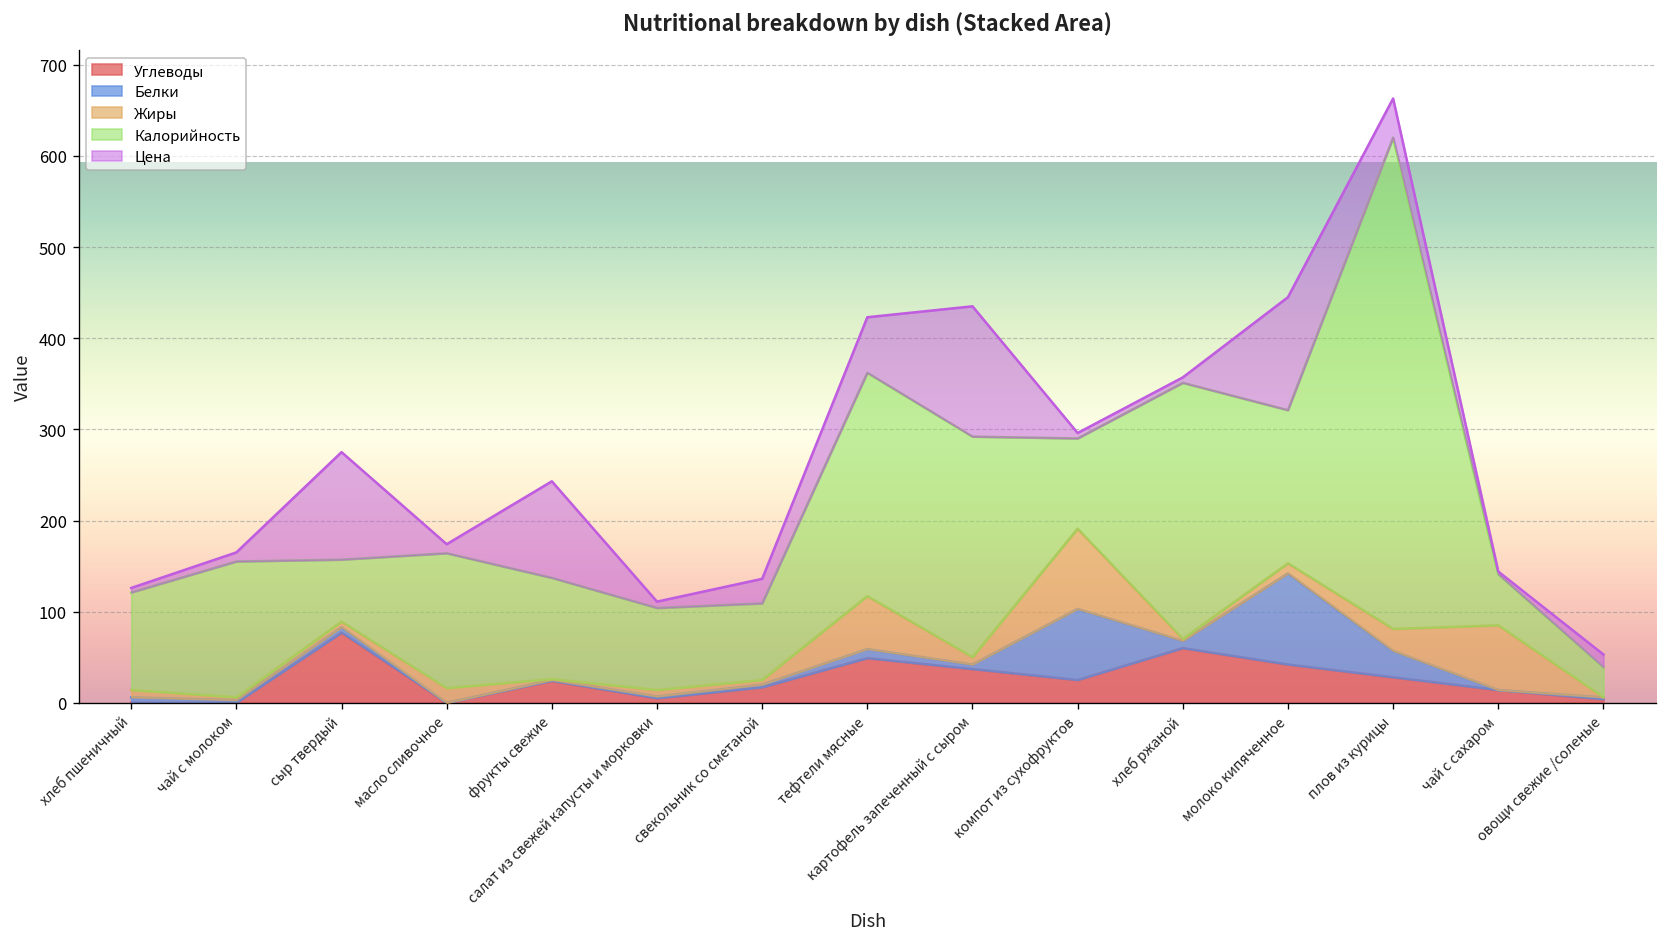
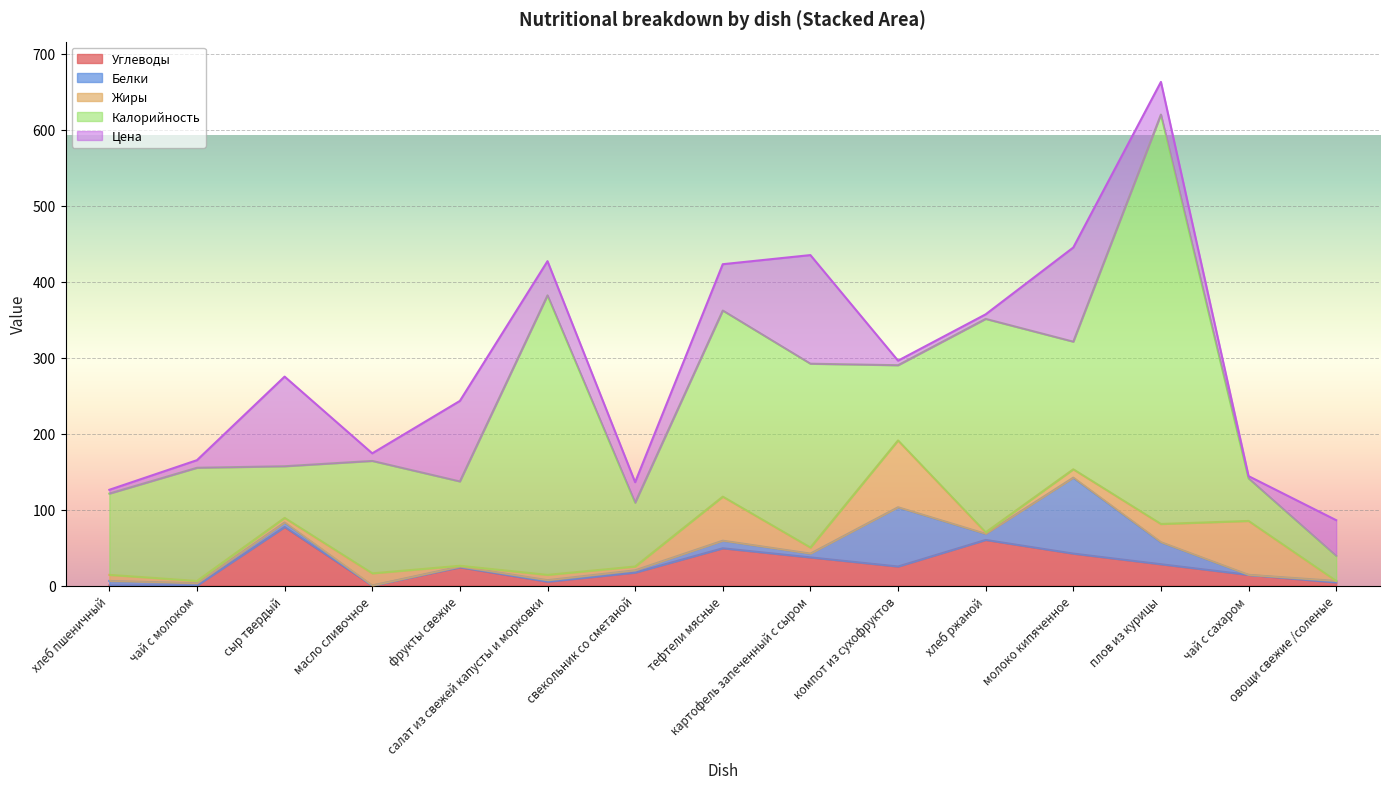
  {
    "Углеводы": {
      "хлеб пшеничный": 0,
      "сыр твердый": 80,
      "тефтели мясные": 50,
      "картофель запеченный с сыром": 40,
      "компот из сухофруктов": 30,
      "хлеб ржаной": 60,
      "молоко кипяченное": 40,
      "плов из курицы": 30
    },
    "Белки": {
      "хлеб пшеничный": 10,
      "сыр твердый": 10,
      "тефтели мясные": 10,
      "картофель запеченный с сыром": 10,
      "компот из сухофруктов": 80,
      "молоко кипяченное": 100,
      "плов из курицы": 30
    },
    "Жиры": {
      "хлеб пшеничный": 10,
      "сыр твердый": 10,
      "масло сливочное": 20,
      "салат из свежей капусты и морковки": 10,
      "свекольник со сметаной": 10,
      "тефтели мясные": 60,
      "картофель запеченный с сыром": 10,
      "компот из сухофруктов": 90,
      "молоко кипяченное": 10,
      "плов из курицы": 20,
      "чай с сахаром": 70
    },
    "Калорийность": {
      "хлеб пшеничный": 110,
      "чай с молоком": 150,
      "сыр твердый": 70,
      "масло сливочное": 150,
      "фрукты свежие": 110,
-     "салат из свежей капусты и морковки": 90,
+     "салат из свежей капусты и морковки": 370,
      "свекольник со сметаной": 80,
      "тефтели мясные": 250,
      "картофель запеченный с сыром": 240,
      "компот из сухофруктов": 100,
      "хлеб ржаной": 280,
      "молоко кипяченное": 170,
      "плов из курицы": 540,
      "овощи свежие /соленые": 30
    },
    "Цена": {
      "хлеб пшеничный": 10,
      "чай с молоком": 10,
      "сыр твердый": 120,
      "масло сливочное": 10,
      "фрукты свежие": 110,
-     "салат из свежей капусты и морковки": 10,
+     "салат из свежей капусты и морковки": 50,
      "свекольник со сметаной": 30,
      "тефтели мясные": 60,
      "картофель запеченный с сыром": 140,
      "компот из сухофруктов": 10,
      "хлеб ржаной": 10,
      "молоко кипяченное": 120,
      "плов из курицы": 40,
-     "овощи свежие /соленые": 10
+     "овощи свежие /соленые": 50
    }
  }
